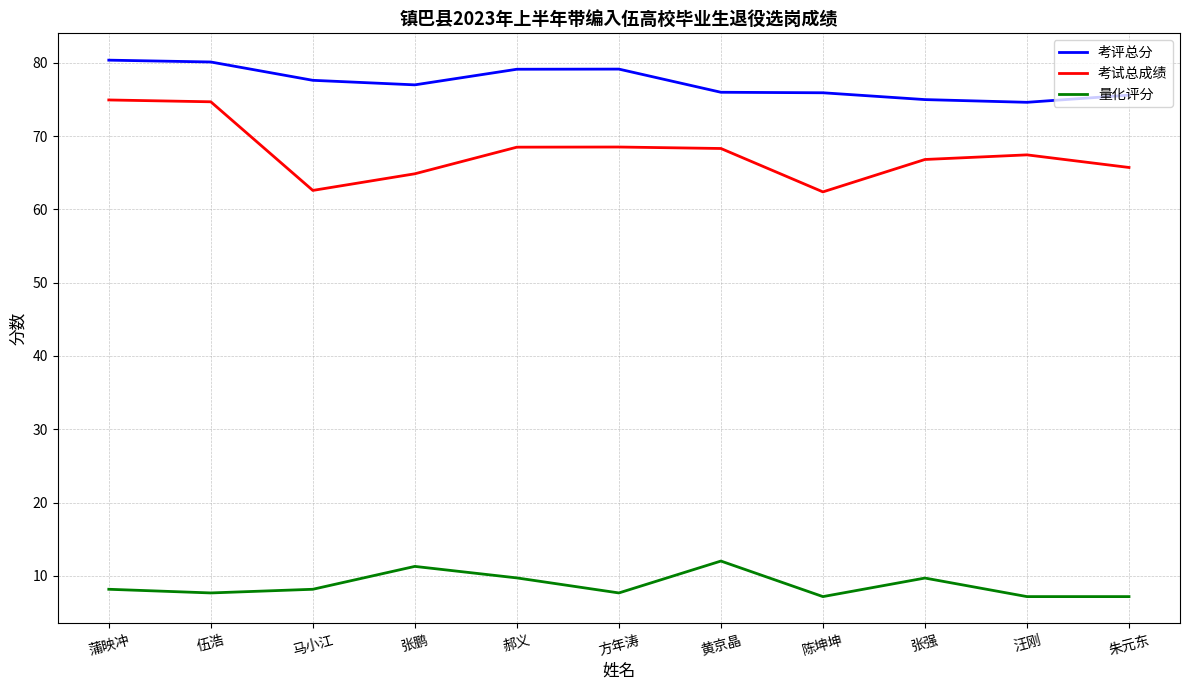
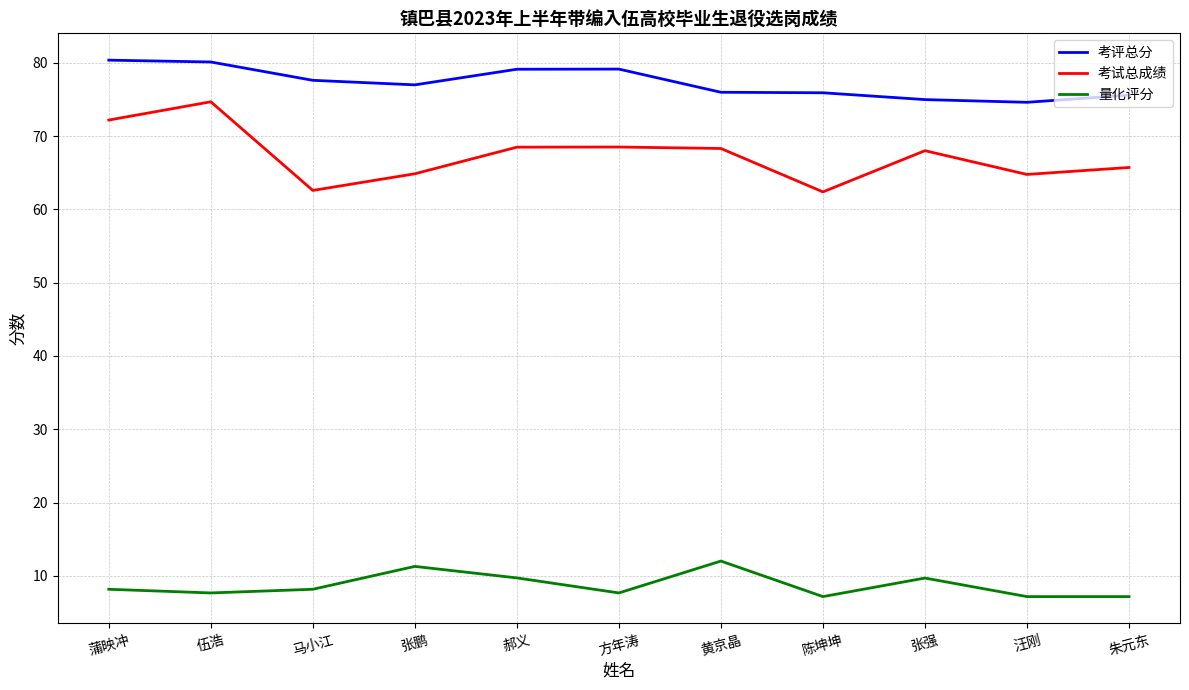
  {
    "考评总分": {
      "蒲映冲": 80,
      "伍浩": 80,
      "马小江": 78,
      "张鹏": 77,
      "郝义": 79,
      "方年涛": 79,
      "黄京晶": 76,
      "陈坤坤": 76,
      "张强": 75,
      "汪刚": 75
    },
    "考试总成绩": {
-     "蒲映冲": 75,
+     "蒲映冲": 72,
      "伍浩": 75,
      "马小江": 63,
      "张鹏": 65,
      "郝义": 68,
      "方年涛": 69,
      "黄京晶": 68,
      "陈坤坤": 62,
-     "张强": 67,
-     "汪刚": 67,
+     "张强": 68,
+     "汪刚": 65,
      "朱元东": 66
    },
    "量化评分": {
      "蒲映冲": 8,
      "伍浩": 8,
      "马小江": 8,
      "张鹏": 11,
      "郝义": 10,
      "方年涛": 8,
      "黄京晶": 12,
      "陈坤坤": 7,
      "张强": 10,
      "汪刚": 7,
      "朱元东": 7
    }
  }
